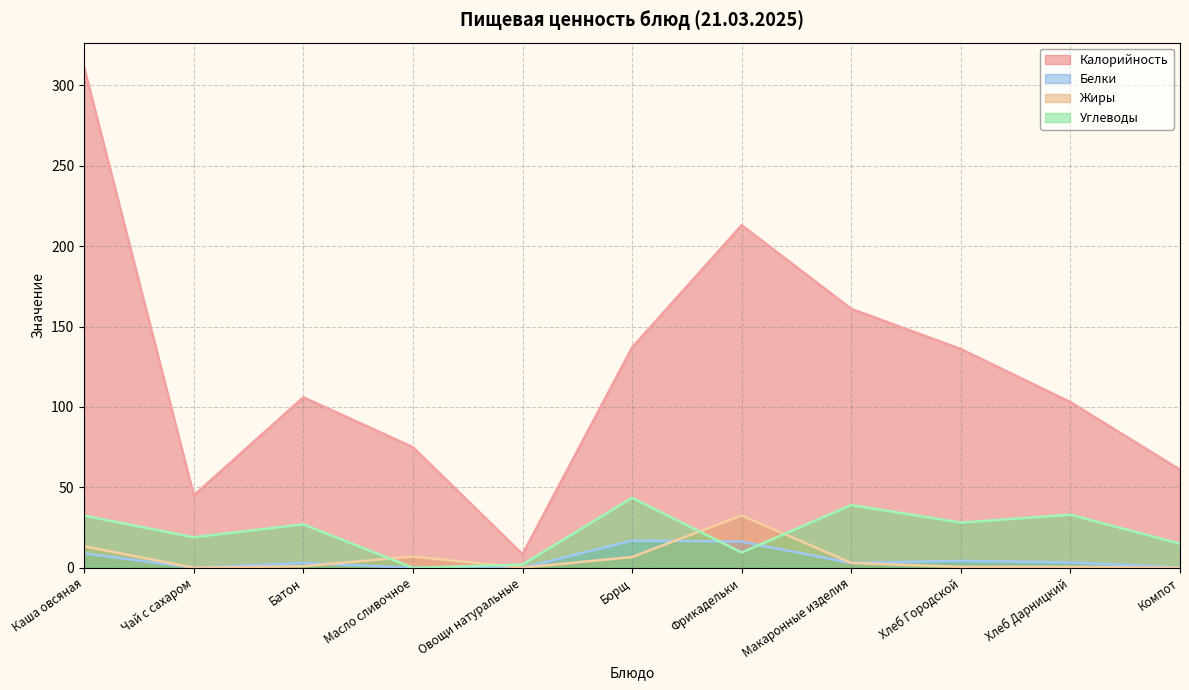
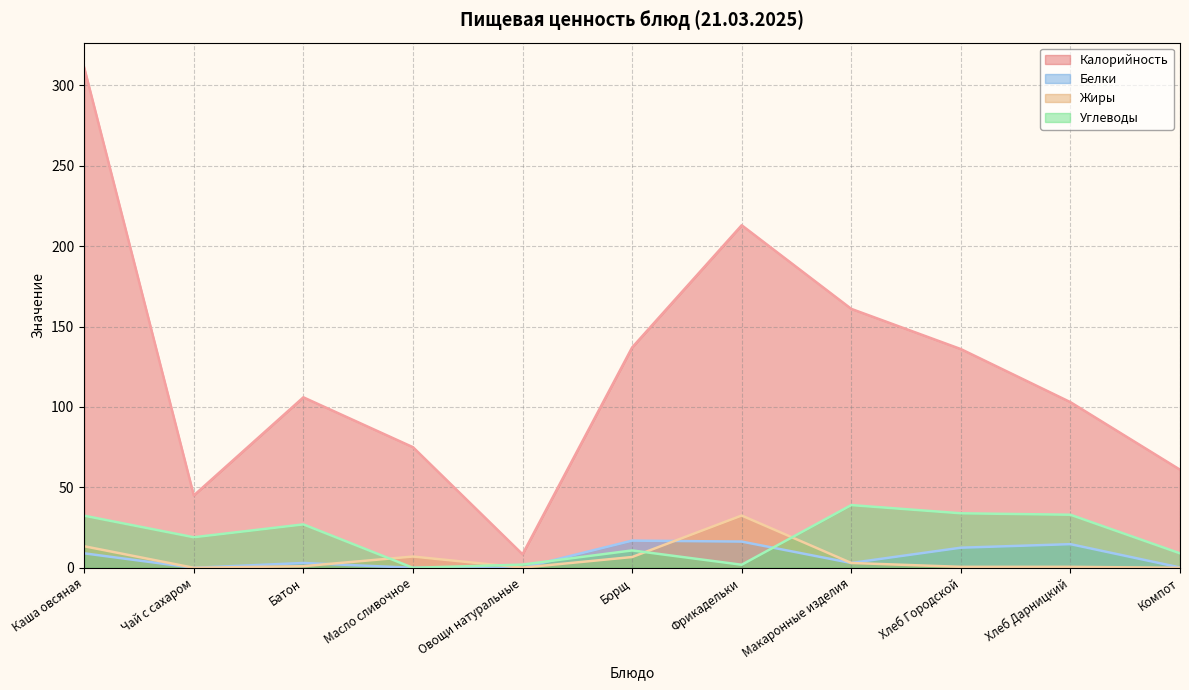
  {
    "Белки": {
      "Каша овсяная": 9,
      "Батон": 3,
      "Борщ": 17,
      "Фрикадельки": 16,
-     "Хлеб Городской": 4,
-     "Хлеб Дарницкий": 3
+     "Хлеб Городской": 13,
+     "Хлеб Дарницкий": 15
    },
    "Углеводы": {
      "Каша овсяная": 32,
      "Чай с сахаром": 19,
      "Батон": 27,
      "Овощи натуральные": 2,
-     "Борщ": 44,
-     "Фрикадельки": 10,
+     "Борщ": 11,
+     "Фрикадельки": 2,
      "Макаронные изделия": 39,
-     "Хлеб Городской": 28,
+     "Хлеб Городской": 34,
      "Хлеб Дарницкий": 33,
-     "Компот": 15
+     "Компот": 9
    }
  }
